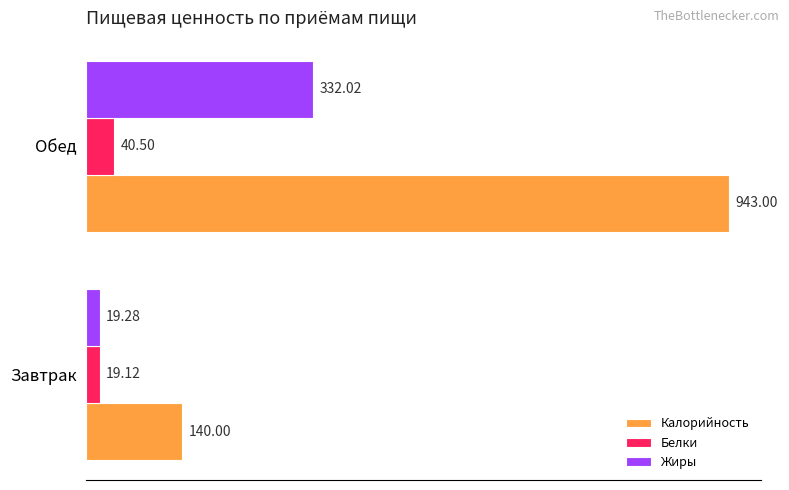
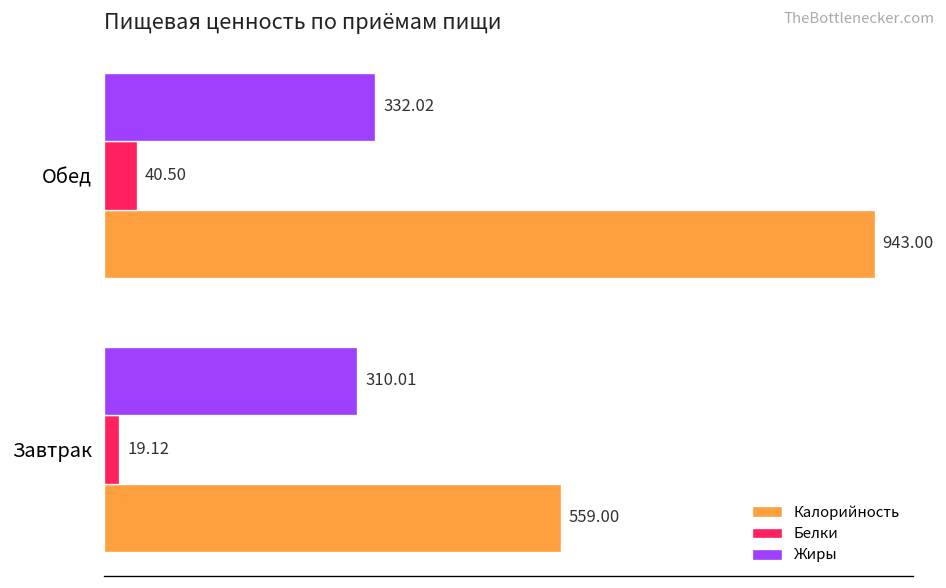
  {
    "Калорийность": {
      "Обед": 943.00,
-     "Завтрак": 140.00
+     "Завтрак": 559.00
    },
    "Белки": {
      "Обед": 40.50,
      "Завтрак": 19.12
    },
    "Жиры": {
      "Обед": 332.02,
-     "Завтрак": 19.28
+     "Завтрак": 310.01
    }
  }
